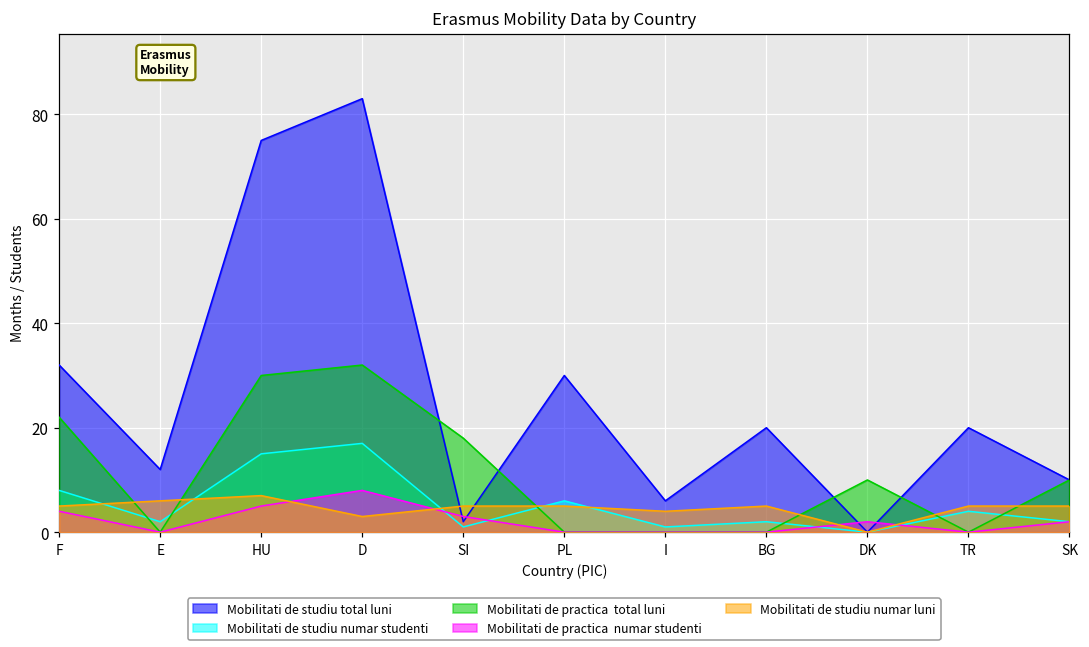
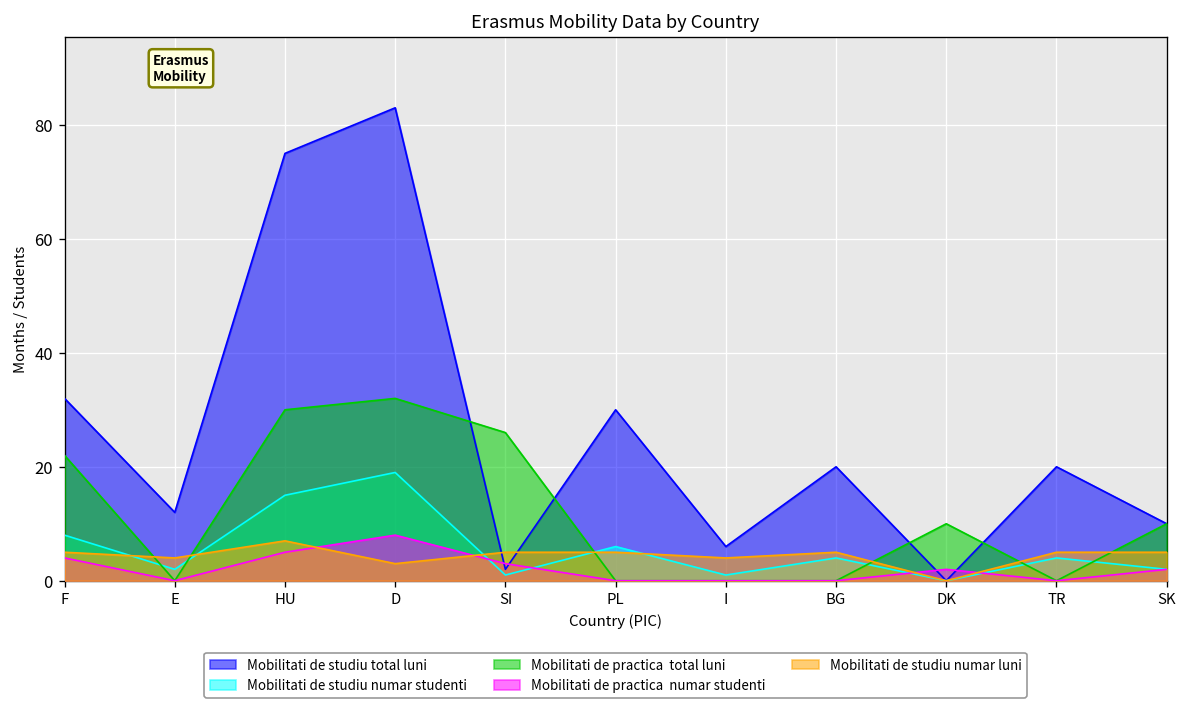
  {
    "Mobilitati de studiu total luni": {
      "F": 32,
      "E": 12,
      "HU": 75,
      "D": 83,
      "SI": 2,
      "PL": 30,
      "I": 6,
      "BG": 20,
      "TR": 20
    },
    "Mobilitati de studiu numar studenti": {
      "F": 8,
      "E": 2,
      "HU": 15,
-     "D": 17,
+     "D": 19,
      "SI": 1,
      "PL": 6,
      "I": 1,
-     "BG": 2,
+     "BG": 4,
      "TR": 4
    },
    "Mobilitati de practica total luni": {
      "F": 22,
      "HU": 30,
      "D": 32,
-     "SI": 18,
+     "SI": 26,
      "DK": 10
    },
    "Mobilitati de practica numar studenti": {
      "F": 4,
      "HU": 5,
      "D": 8,
      "SI": 3,
      "DK": 2
    },
    "Mobilitati de studiu numar luni": {
      "F": 5,
-     "E": 6,
+     "E": 4,
      "HU": 7,
      "D": 3,
      "SI": 5,
      "PL": 5,
      "I": 4,
      "BG": 5,
      "TR": 5,
      "SK": 5
    }
  }
